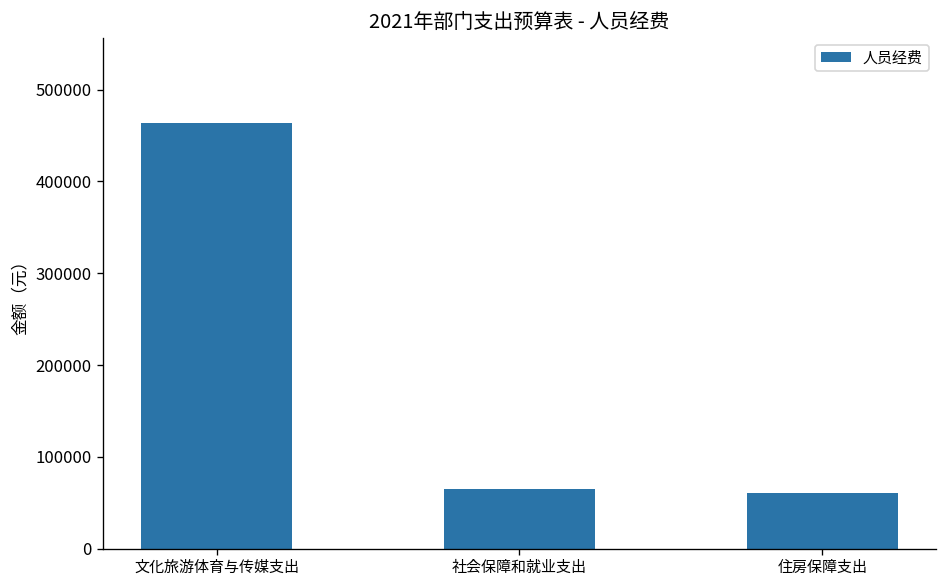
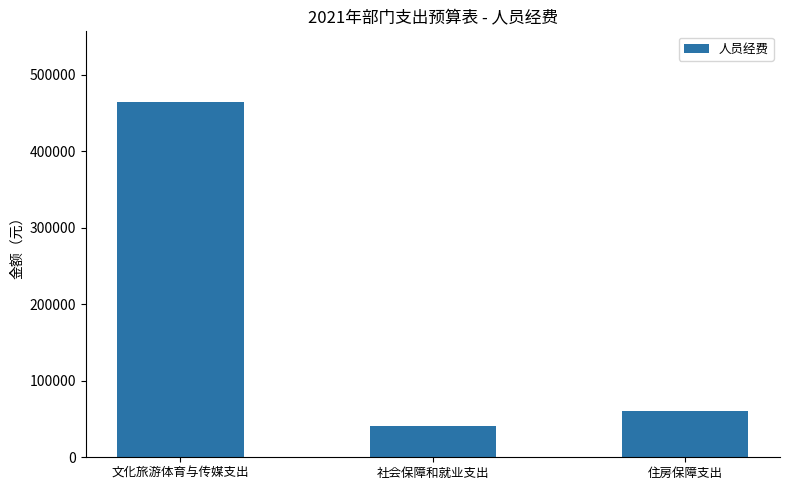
  {
    "文化旅游体育与传媒支出": 460000,
-   "社会保障和就业支出": 60000,
+   "社会保障和就业支出": 40000,
    "住房保障支出": 60000
  }
